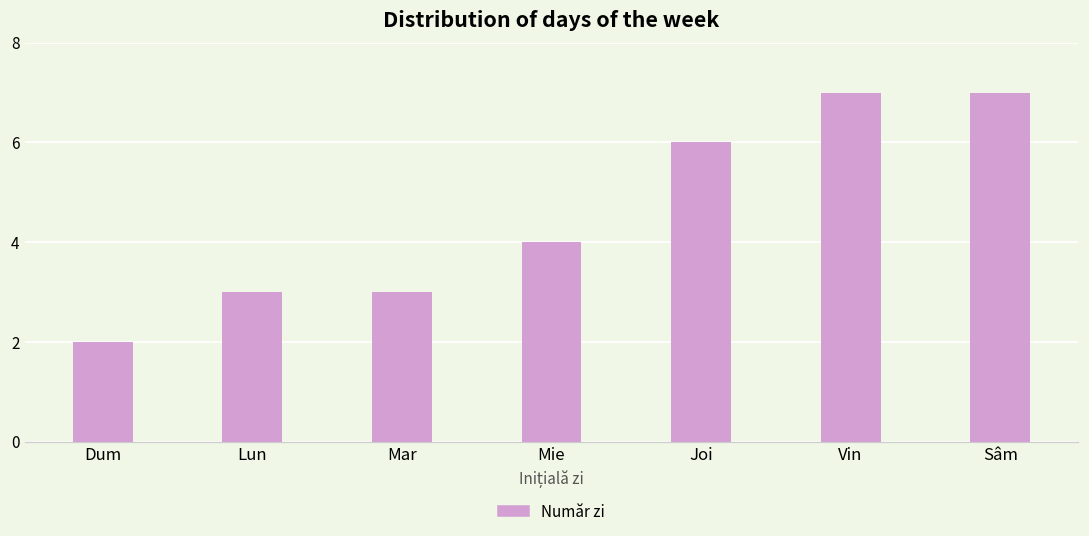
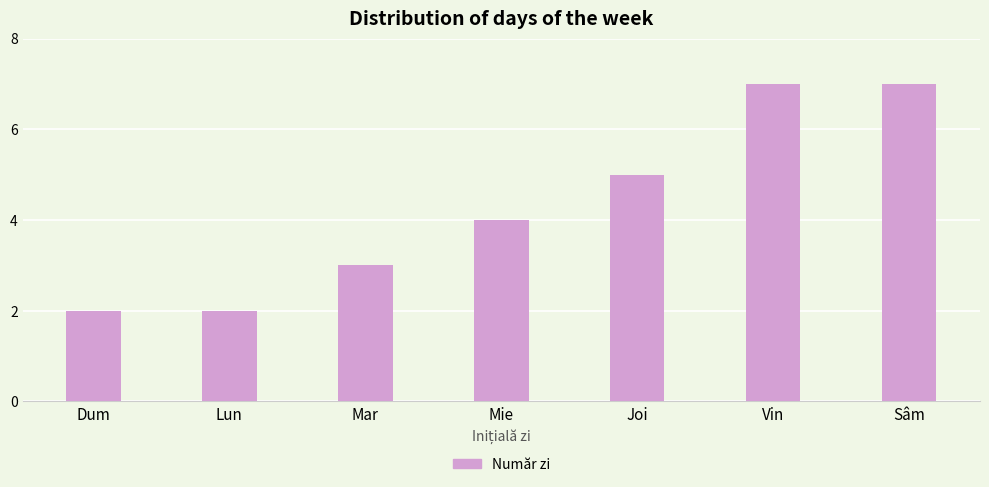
  {
    "Dum": 2,
-   "Lun": 3,
+   "Lun": 2,
    "Mar": 3,
    "Mie": 4,
-   "Joi": 6,
+   "Joi": 5,
    "Vin": 7,
    "Sâm": 7
  }
